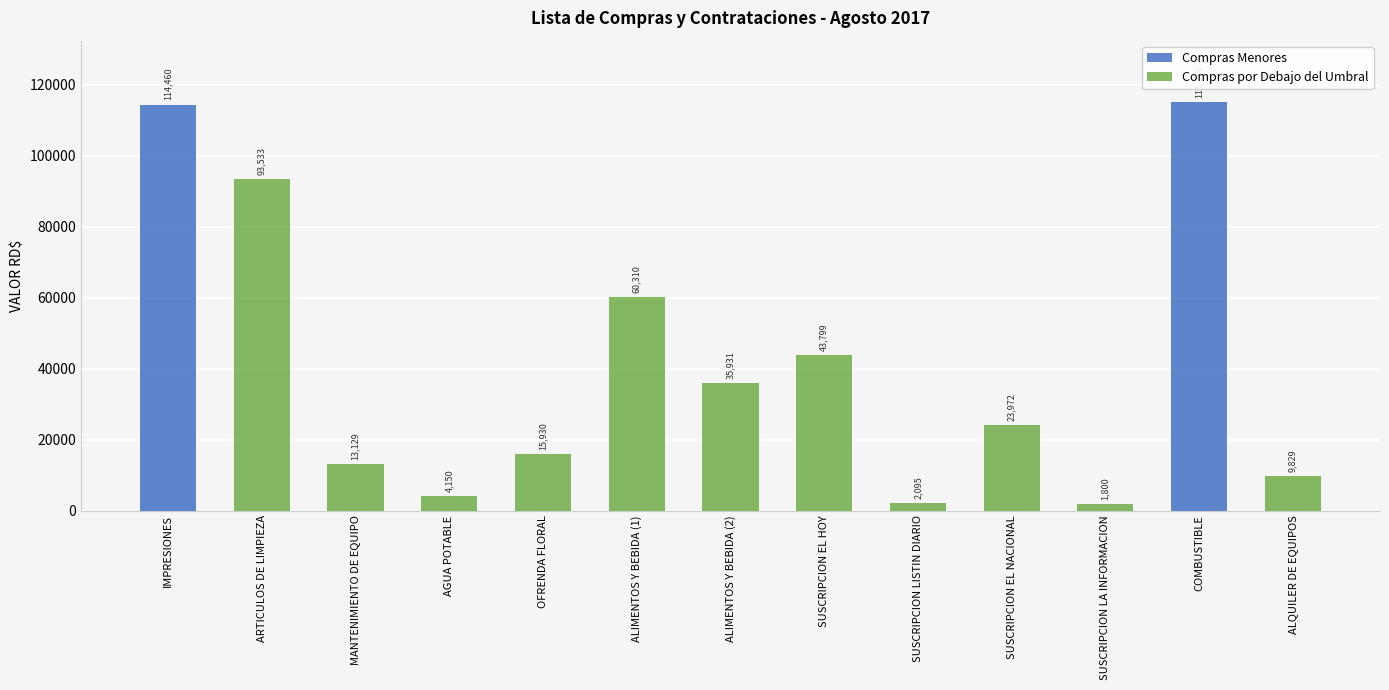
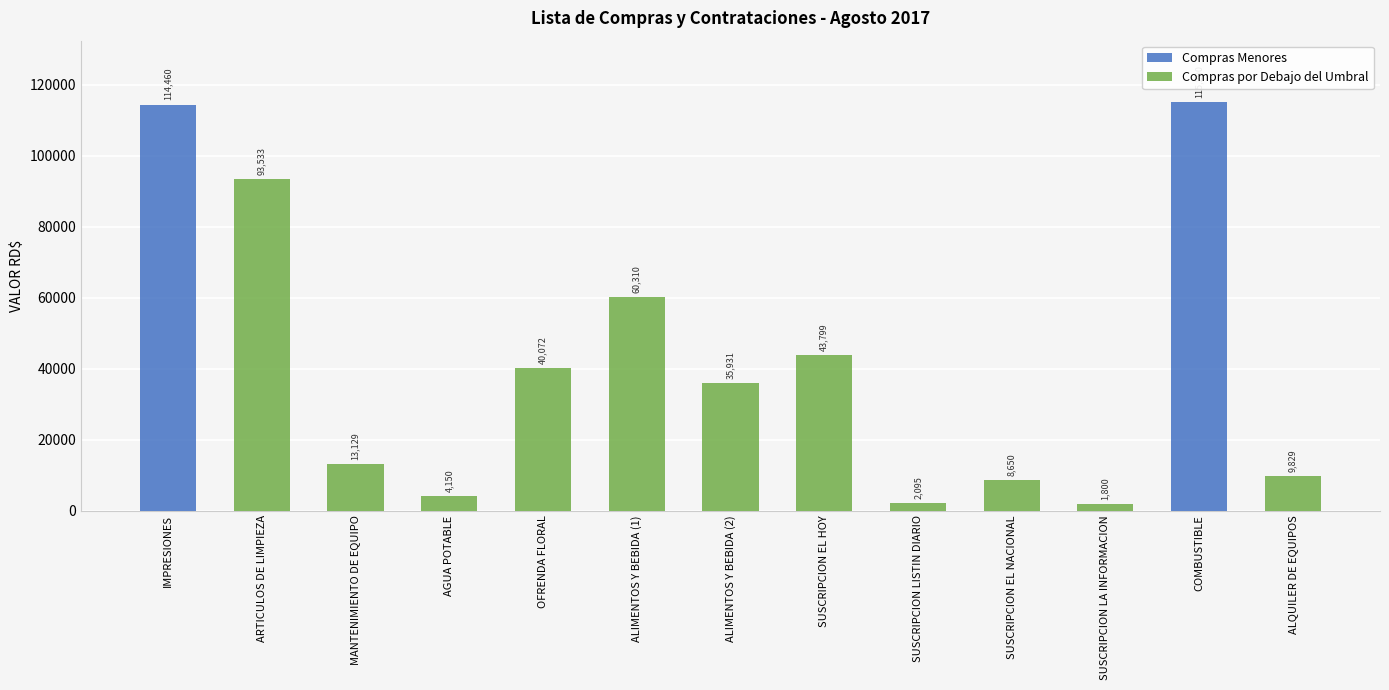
  {
    "Compras Menores": {
      "IMPRESIONES": "114,460"
    },
    "Compras por Debajo del Umbral": {
      "ARTICULOS DE LIMPIEZA": "93,533",
      "AGUA POTABLE": "4,150",
-     "OFRENDA FLORAL": "15,930",
+     "OFRENDA FLORAL": "40,072",
      "ALIMENTOS Y BEBIDA (1)": "60,310",
      "ALIMENTOS Y BEBIDA (2)": "35,931",
      "SUSCRIPCION EL HOY": "43,799",
      "SUSCRIPCION LISTIN DIARIO": "2,095",
-     "SUSCRIPCION EL NACIONAL": "23,972",
+     "SUSCRIPCION EL NACIONAL": "8,650",
      "SUSCRIPCION LA INFORMACION": "1,800",
      "ALQUILER DE EQUIPOS": "9,829"
    }
  }
